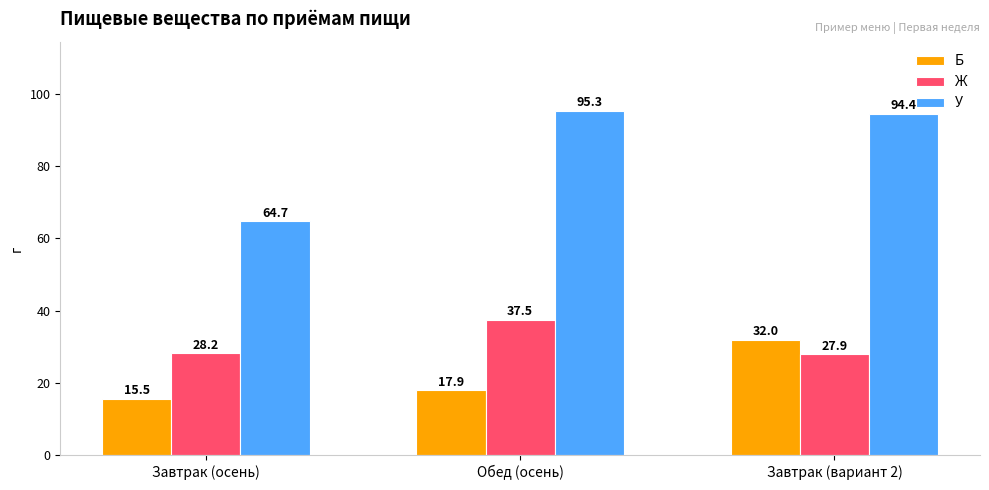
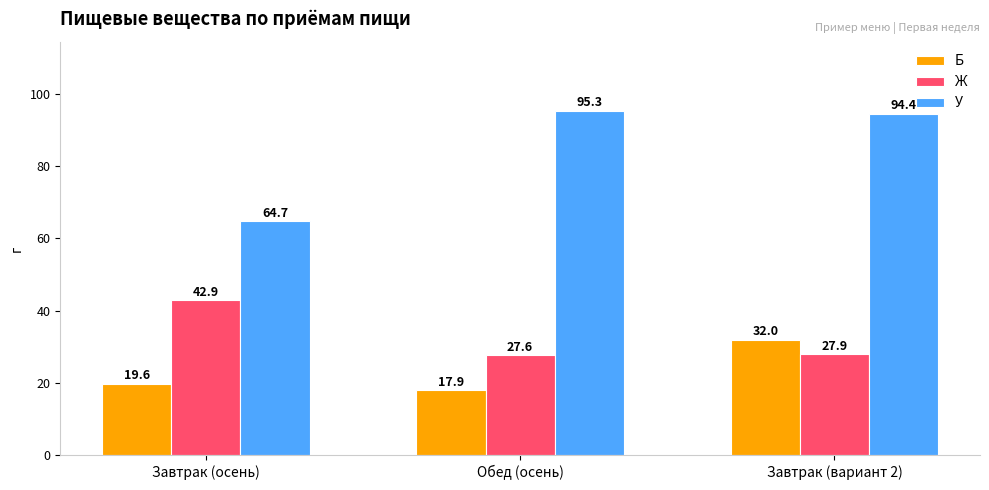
  {
    "Б": {
-     "Завтрак (осень)": 15.5,
+     "Завтрак (осень)": 19.6,
      "Обед (осень)": 17.9,
      "Завтрак (вариант 2)": 32.0
    },
    "Ж": {
-     "Завтрак (осень)": 28.2,
-     "Обед (осень)": 37.5,
+     "Завтрак (осень)": 42.9,
+     "Обед (осень)": 27.6,
      "Завтрак (вариант 2)": 27.9
    },
    "У": {
      "Завтрак (осень)": 64.7,
      "Обед (осень)": 95.3,
      "Завтрак (вариант 2)": 94.4
    }
  }
